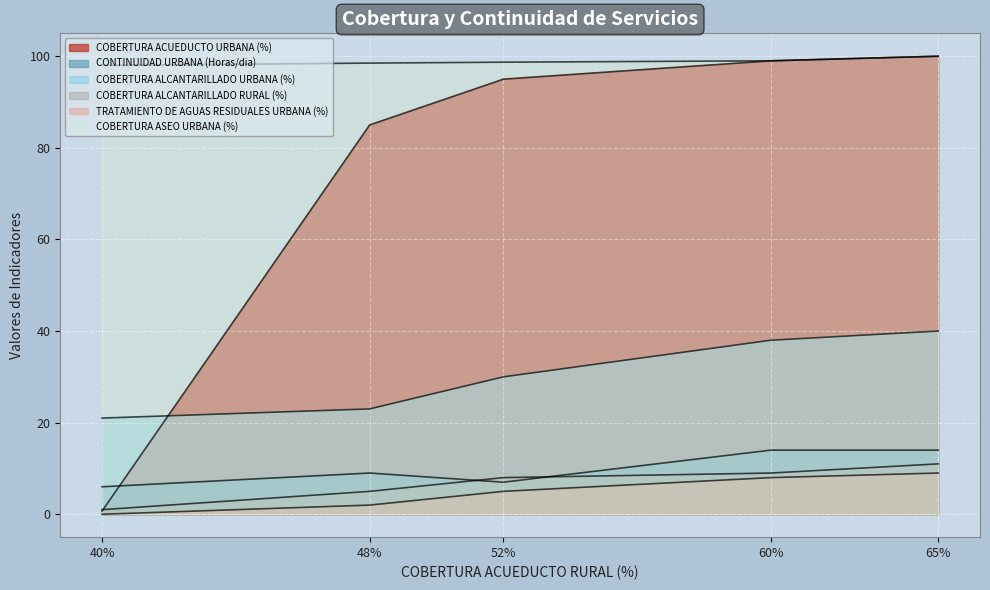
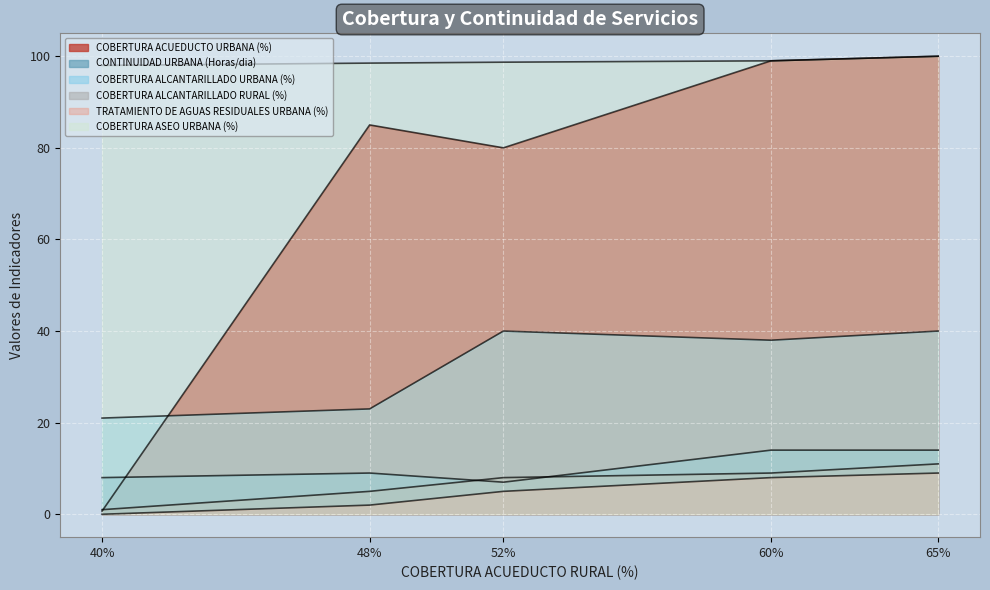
  {
    "COBERTURA ACUEDUCTO URBANA (%)": {
      "48%": 85,
-     "52%": 95
+     "52%": 80
    },
    "CONTINUIDAD URBANA (Horas/dia)": {
-     "40%": 6,
+     "40%": 8,
      "48%": 9,
      "52%": 7,
      "60%": 14,
      "65%": 14
    },
    "COBERTURA ALCANTARILLADO URBANA (%)": {
      "40%": 21,
      "48%": 23,
-     "52%": 30,
+     "52%": 40,
      "60%": 38,
      "65%": 40
    },
    "COBERTURA ASEO URBANA (%)": {
      "48%": 99,
      "52%": 99
    }
  }
